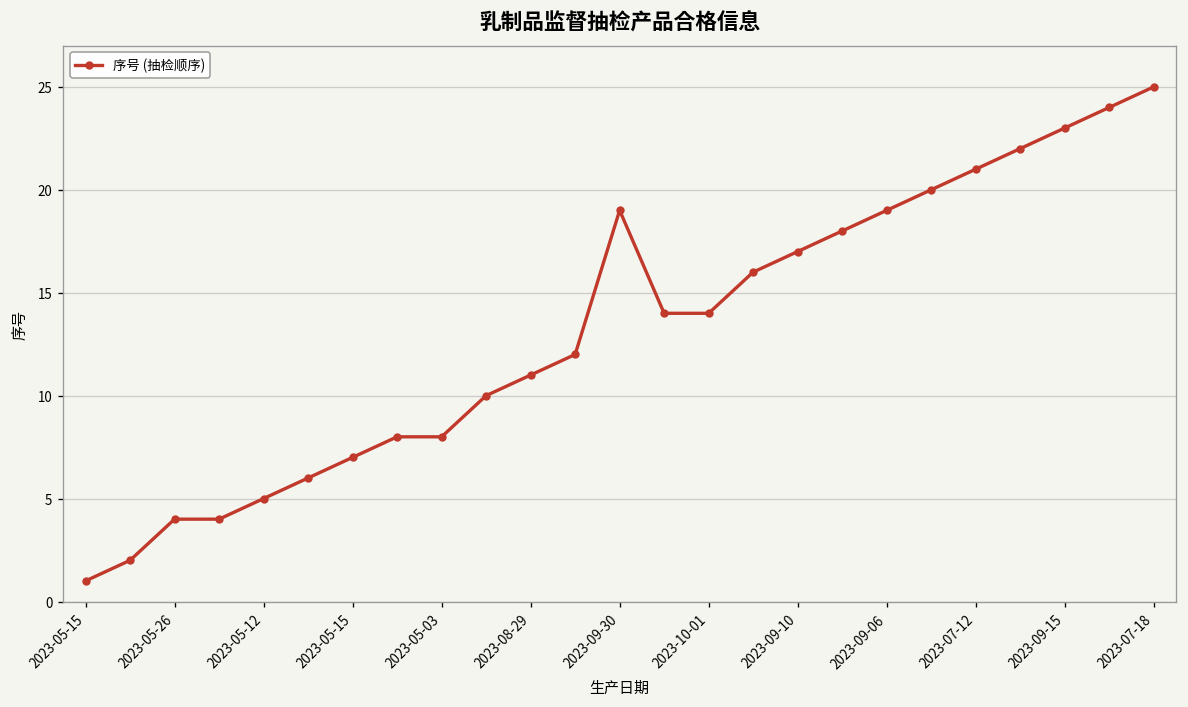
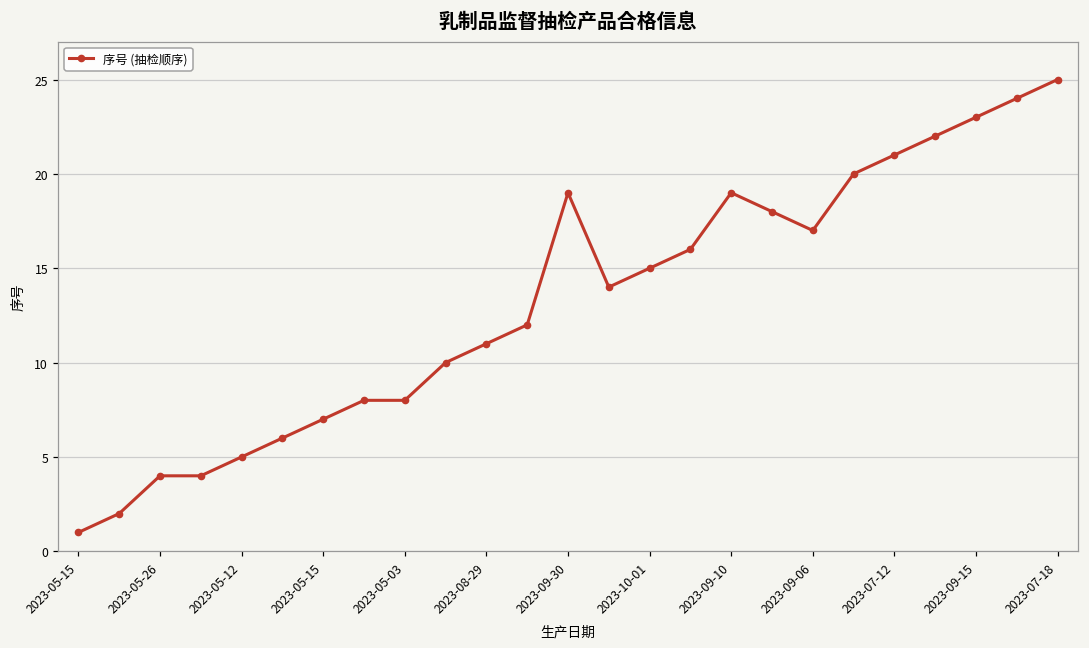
  {
    "2023-05-26": 4,
    "2023-05-12": 5,
    "2023-05-03": 8,
    "2023-08-29": 11,
    "2023-09-30": 19,
-   "2023-10-01": 14,
-   "2023-09-10": 17,
-   "2023-09-06": 19,
+   "2023-10-01": 15,
+   "2023-09-10": 19,
+   "2023-09-06": 17,
    "2023-09-15": 23
  }
